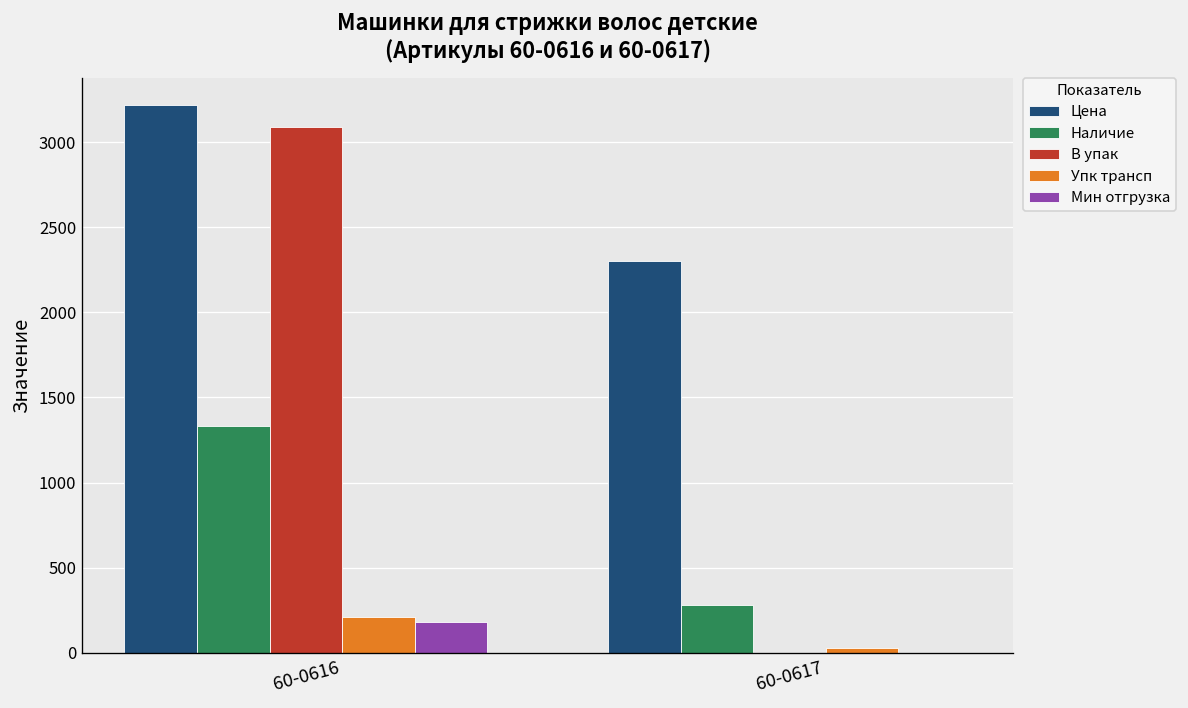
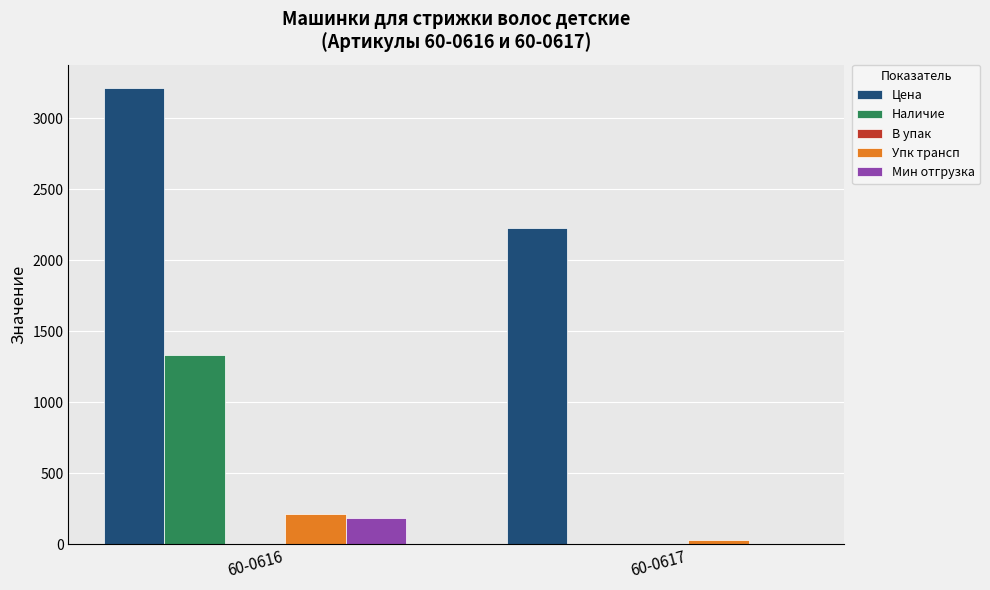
  {
    "Цена": {
      "60-0616": 3220,
-     "60-0617": 2300
+     "60-0617": 2230
    },
    "Наличие": {
      "60-0616": 1330,
-     "60-0617": 280
+     "60-0617": 0
    },
    "В упак": {
-     "60-0616": 3090
+     "60-0616": 0
    },
    "Упк трансп": {
      "60-0616": 210,
      "60-0617": 30
    },
    "Мин отгрузка": {
      "60-0616": 180
    }
  }
